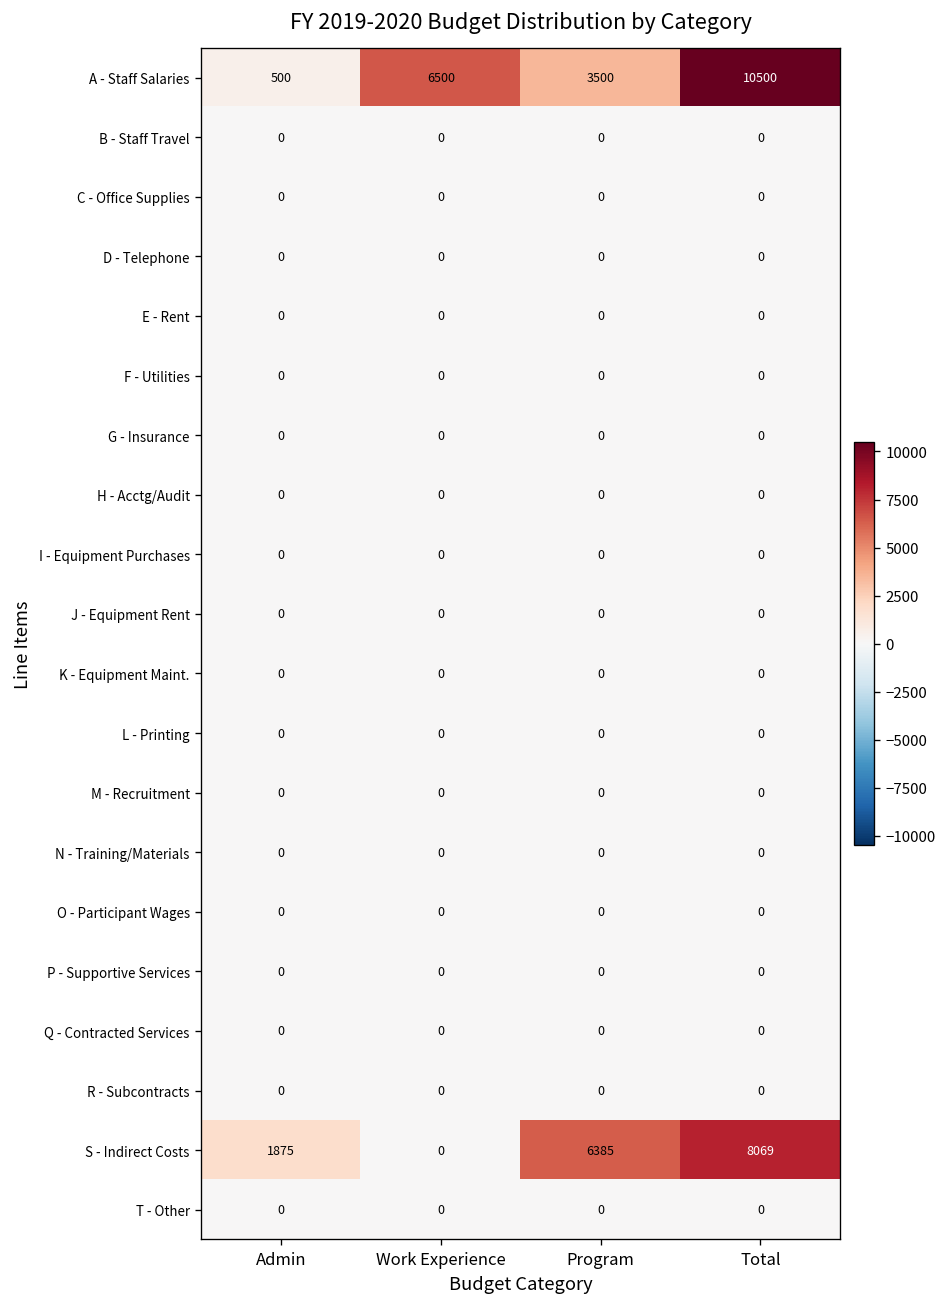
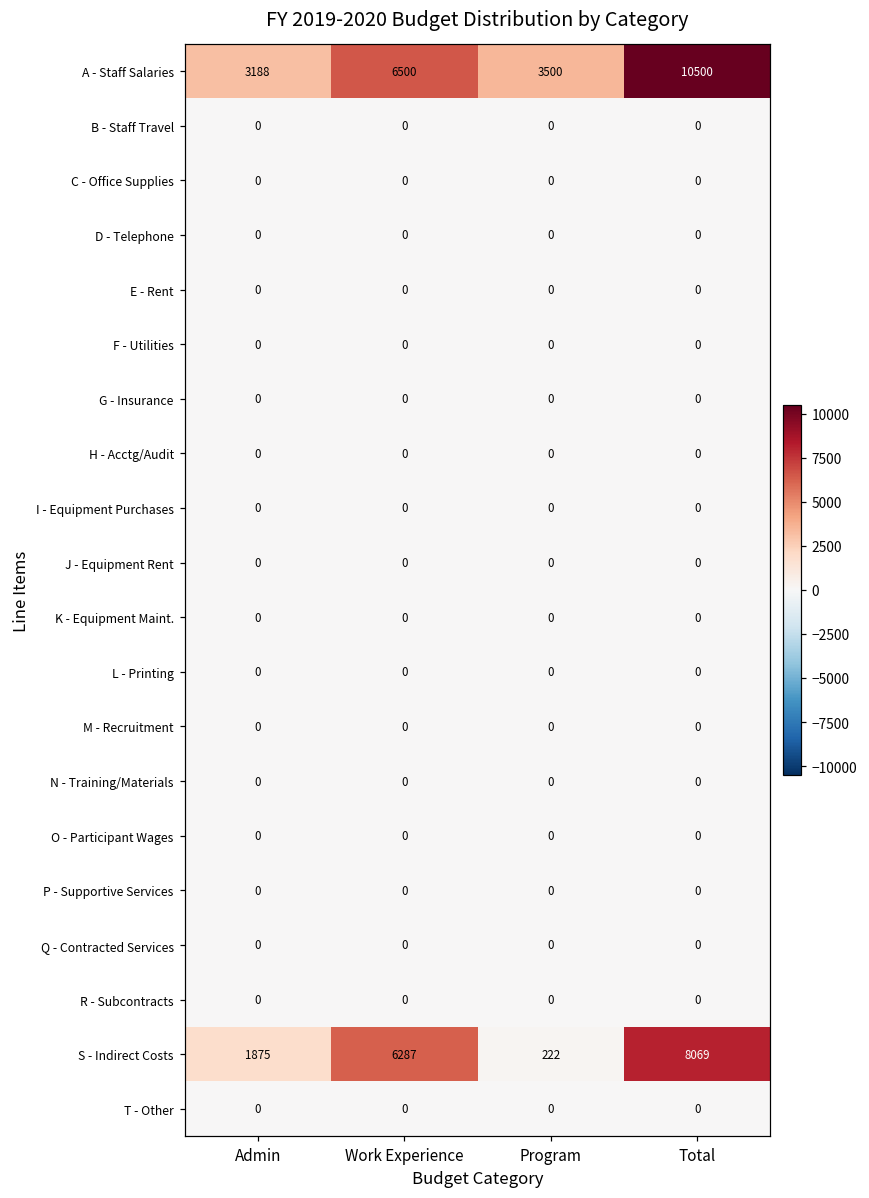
  {
    "A - Staff Salaries": {
-     "Admin": 500,
+     "Admin": 3188,
      "Work Experience": 6500,
      "Program": 3500,
      "Total": 10500
    },
    "B - Staff Travel": {
      "Admin": 0,
      "Work Experience": 0,
      "Program": 0,
      "Total": 0
    },
    "C - Office Supplies": {
      "Admin": 0,
      "Work Experience": 0,
      "Program": 0,
      "Total": 0
    },
    "D - Telephone": {
      "Admin": 0,
      "Work Experience": 0,
      "Program": 0,
      "Total": 0
    },
    "E - Rent": {
      "Admin": 0,
      "Work Experience": 0,
      "Program": 0,
      "Total": 0
    },
    "F - Utilities": {
      "Admin": 0,
      "Work Experience": 0,
      "Program": 0,
      "Total": 0
    },
    "G - Insurance": {
      "Admin": 0,
      "Work Experience": 0,
      "Program": 0,
      "Total": 0
    },
    "H - Acctg/Audit": {
      "Admin": 0,
      "Work Experience": 0,
      "Program": 0,
      "Total": 0
    },
    "I - Equipment Purchases": {
      "Admin": 0,
      "Work Experience": 0,
      "Program": 0,
      "Total": 0
    },
    "J - Equipment Rent": {
      "Admin": 0,
      "Work Experience": 0,
      "Program": 0,
      "Total": 0
    },
    "K - Equipment Maint.": {
      "Admin": 0,
      "Work Experience": 0,
      "Program": 0,
      "Total": 0
    },
    "L - Printing": {
      "Admin": 0,
      "Work Experience": 0,
      "Program": 0,
      "Total": 0
    },
    "M - Recruitment": {
      "Admin": 0,
      "Work Experience": 0,
      "Program": 0,
      "Total": 0
    },
    "N - Training/Materials": {
      "Admin": 0,
      "Work Experience": 0,
      "Program": 0,
      "Total": 0
    },
    "O - Participant Wages": {
      "Admin": 0,
      "Work Experience": 0,
      "Program": 0,
      "Total": 0
    },
    "P - Supportive Services": {
      "Admin": 0,
      "Work Experience": 0,
      "Program": 0,
      "Total": 0
    },
    "Q - Contracted Services": {
      "Admin": 0,
      "Work Experience": 0,
      "Program": 0,
      "Total": 0
    },
    "R - Subcontracts": {
      "Admin": 0,
      "Work Experience": 0,
      "Program": 0,
      "Total": 0
    },
    "S - Indirect Costs": {
      "Admin": 1875,
-     "Work Experience": 0,
-     "Program": 6385,
+     "Work Experience": 6287,
+     "Program": 222,
      "Total": 8069
    },
    "T - Other": {
      "Admin": 0,
      "Work Experience": 0,
      "Program": 0,
      "Total": 0
    }
  }
